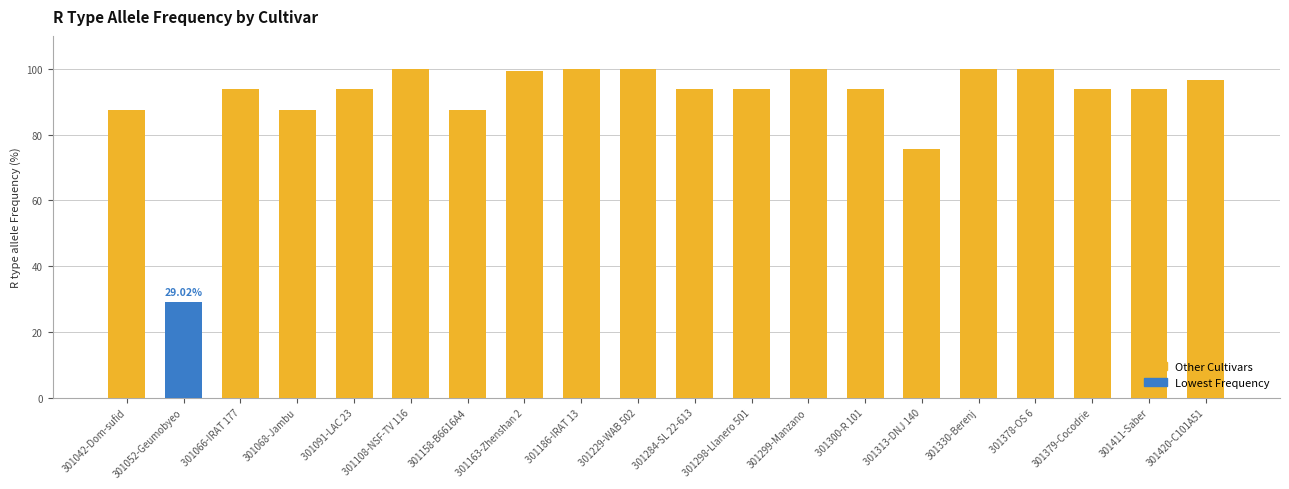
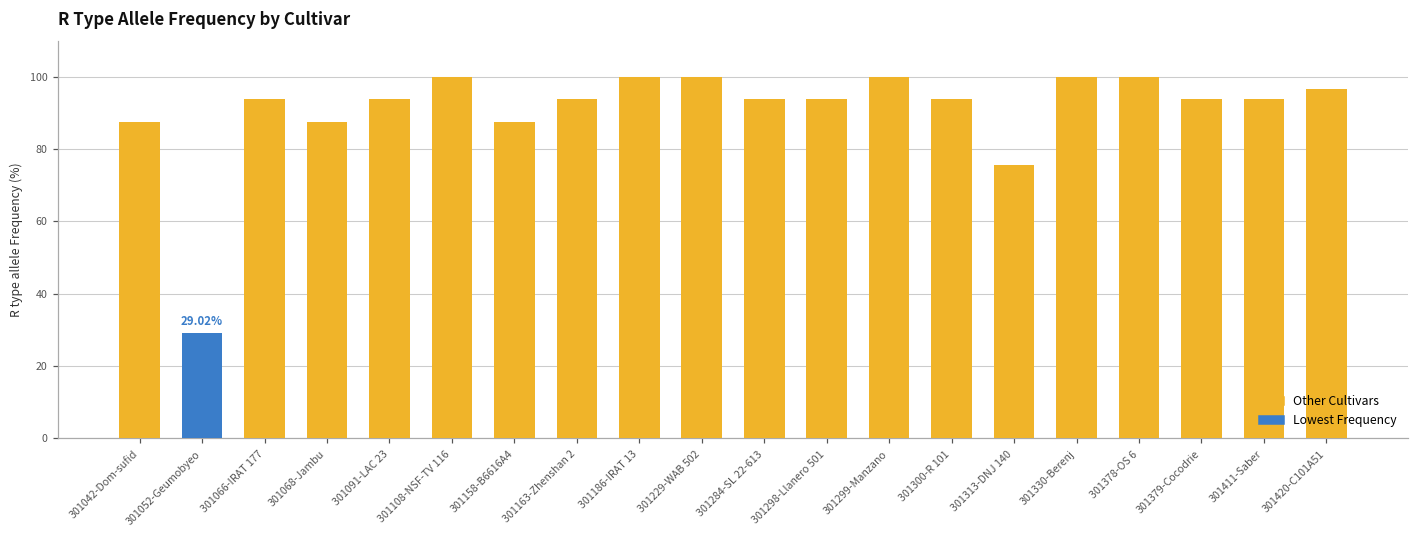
  {
    "301042-Dom-sufid": 88,
    "301066-IRAT 177": 94,
    "301068-Jambu": 88,
    "301091-LAC 23": 94,
    "301108-NSF-TV 116": 100,
    "301158-B6616A4": 88,
-   "301163-Zhenshan 2": 99,
+   "301163-Zhenshan 2": 94,
    "301186-IRAT 13": 100,
    "301229-WAB 502": 100,
    "301284-SL 22-613": 94,
    "301298-Llanero 501": 94,
    "301299-Manzano": 100,
    "301300-R 101": 94,
    "301313-DNJ 140": 76,
    "301330-Berenj": 100,
    "301378-OS 6": 100,
    "301379-Cocodrie": 94,
    "301411-Saber": 94,
    "301420-C101A51": 97
  }
